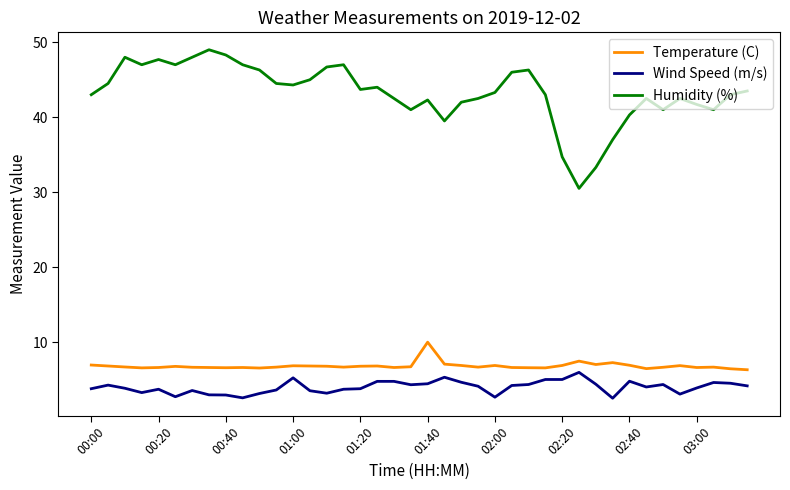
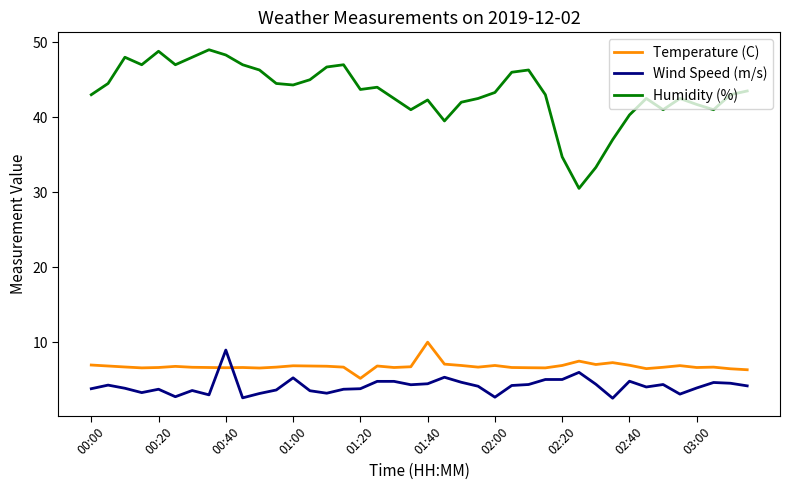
  {
    "Temperature (C)": {
      "00:00": 7,
      "00:20": 7,
      "00:40": 7,
      "01:00": 7,
-     "01:20": 7,
+     "01:20": 5,
      "01:40": 10,
      "02:00": 7,
      "02:20": 7,
      "02:40": 7,
      "03:00": 7
    },
    "Wind Speed (m/s)": {
      "00:00": 4,
      "00:20": 4,
-     "00:40": 3,
+     "00:40": 9,
      "01:00": 5,
      "01:20": 4,
      "01:40": 4,
      "02:00": 3,
      "02:20": 5,
      "02:40": 5,
      "03:00": 4
    },
    "Humidity (%)": {
      "00:00": 43,
-     "00:20": 48,
+     "00:20": 49,
      "00:40": 48,
      "01:00": 44,
      "01:20": 44,
      "01:40": 42,
      "02:00": 43,
      "02:20": 35,
      "02:40": 40
    }
  }
